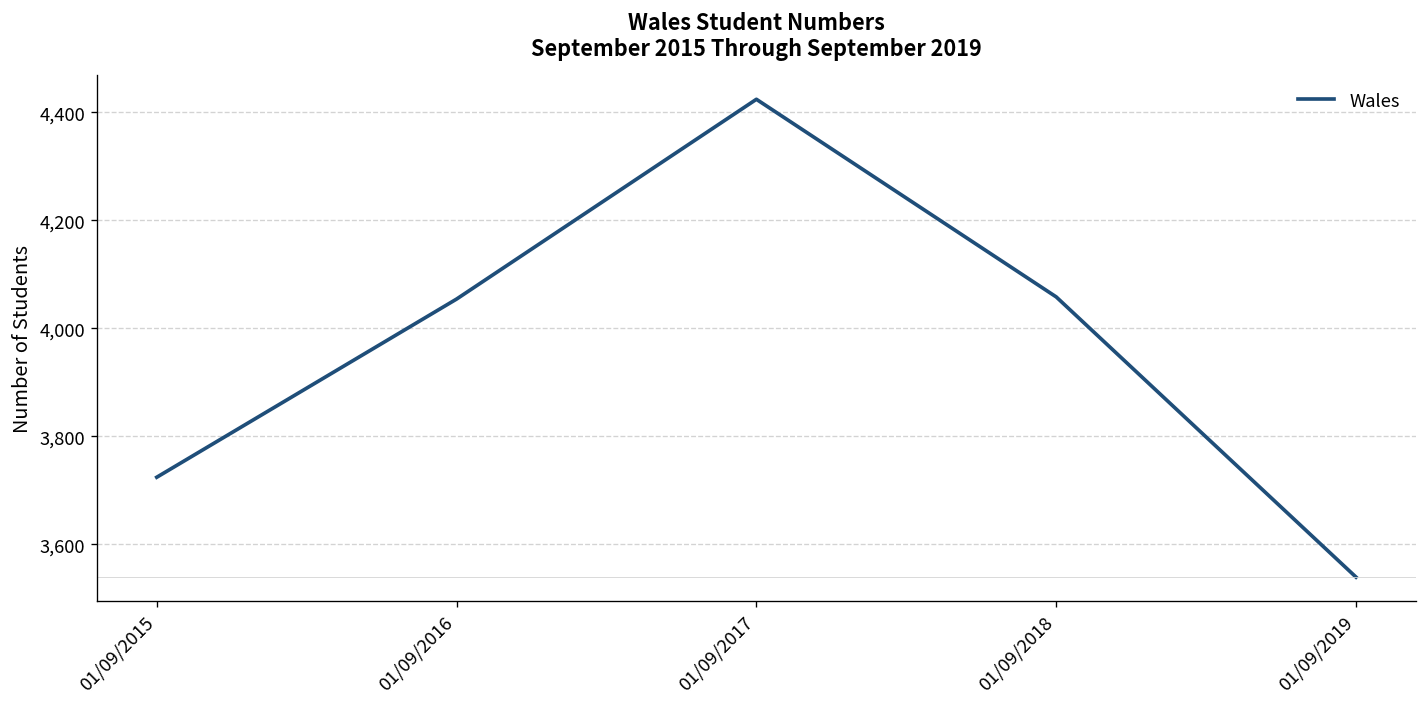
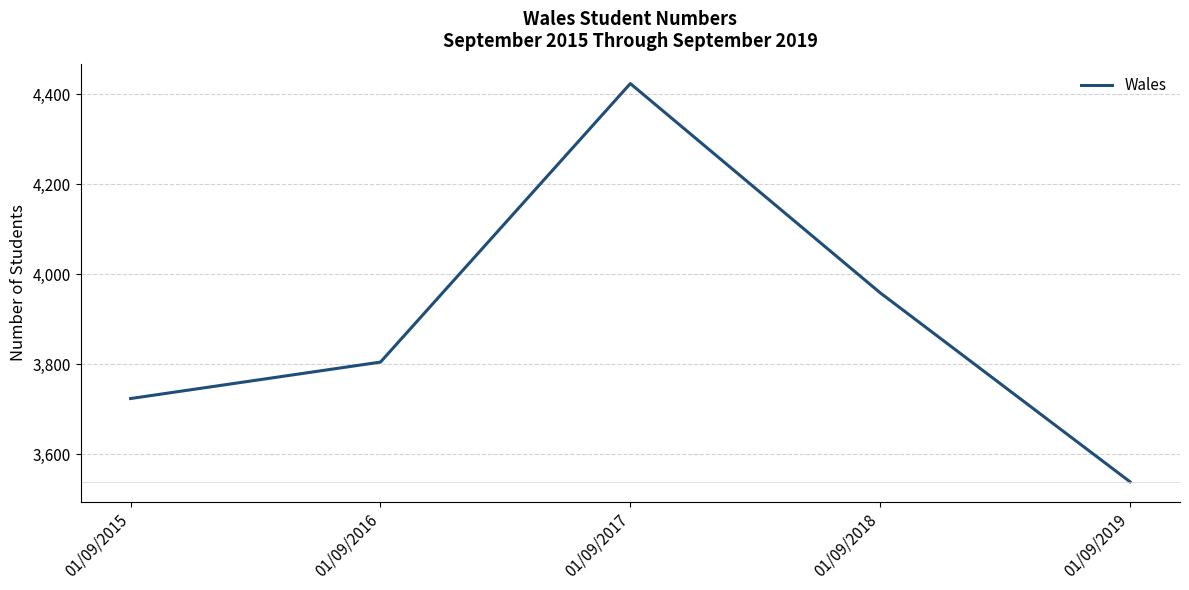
  {
    "01/09/2015": "3,720",
-   "01/09/2016": "4,050",
+   "01/09/2016": "3,810",
    "01/09/2017": "4,420",
-   "01/09/2018": "4,060",
+   "01/09/2018": "3,960",
    "01/09/2019": "3,540"
  }
